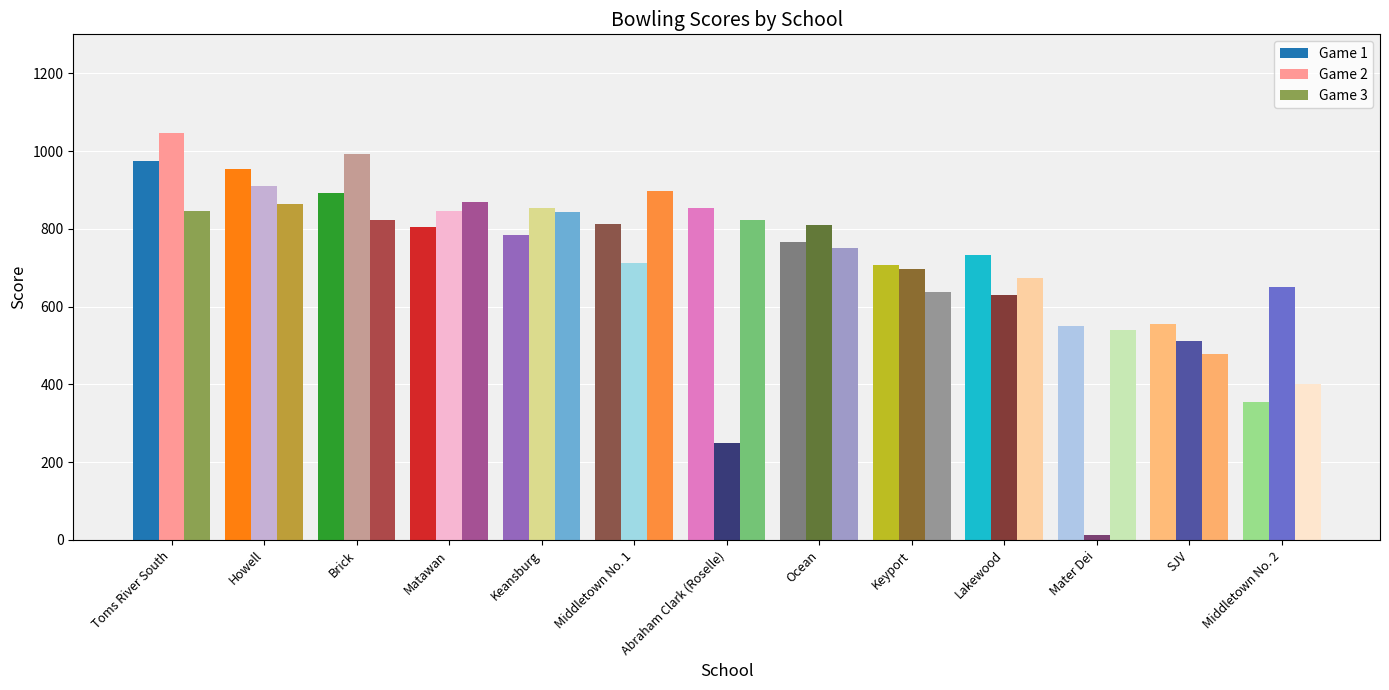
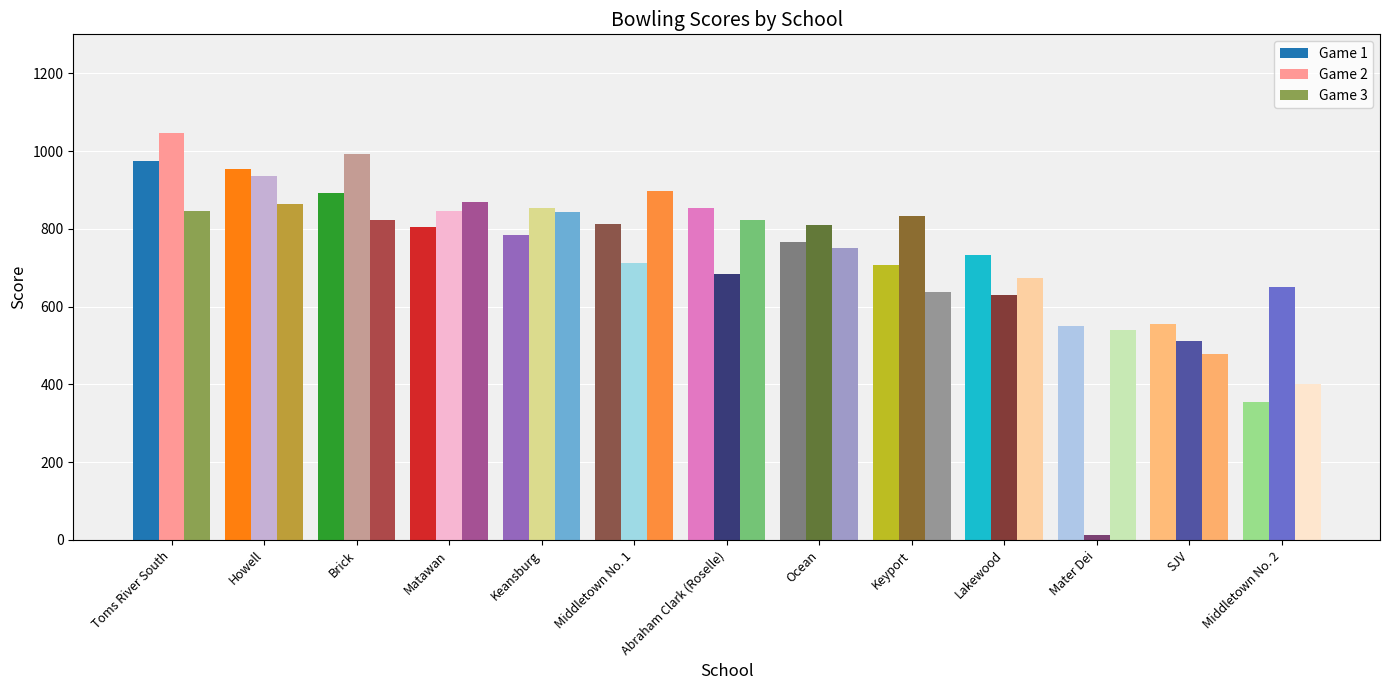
  {
    "Toms River South": 1050,
-   "Howell": 910,
+   "Howell": 940,
    "Brick": 990,
    "Matawan": 850,
    "Keansburg": 850,
    "Middletown No. 1": 710,
-   "Abraham Clark (Roselle)": 250,
+   "Abraham Clark (Roselle)": 680,
    "Ocean": 810,
-   "Keyport": 700,
+   "Keyport": 830,
    "Lakewood": 630,
    "Mater Dei": 10,
    "SJV": 510,
    "Middletown No. 2": 650
  }
